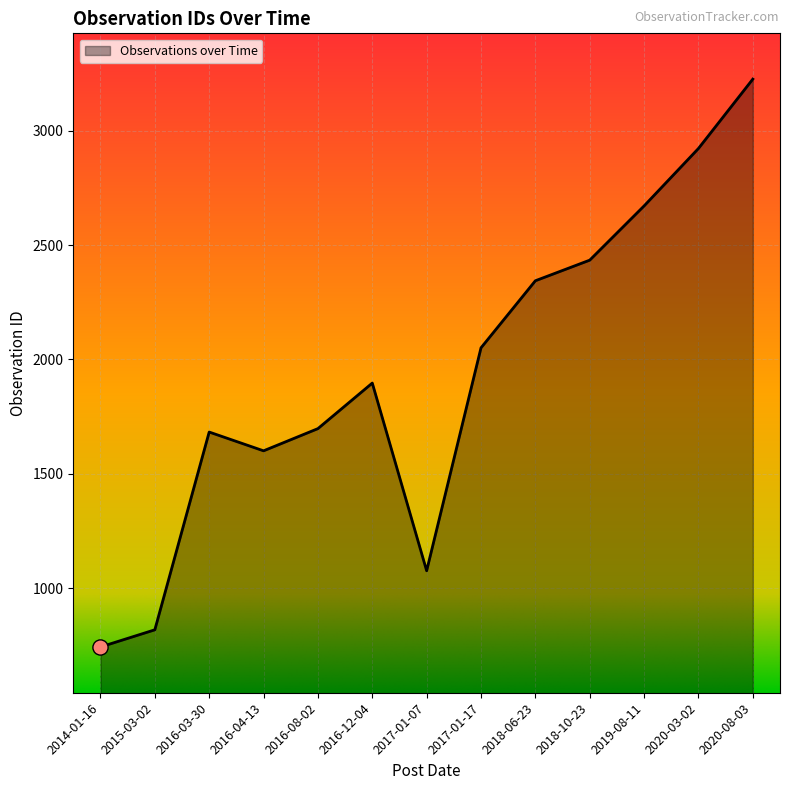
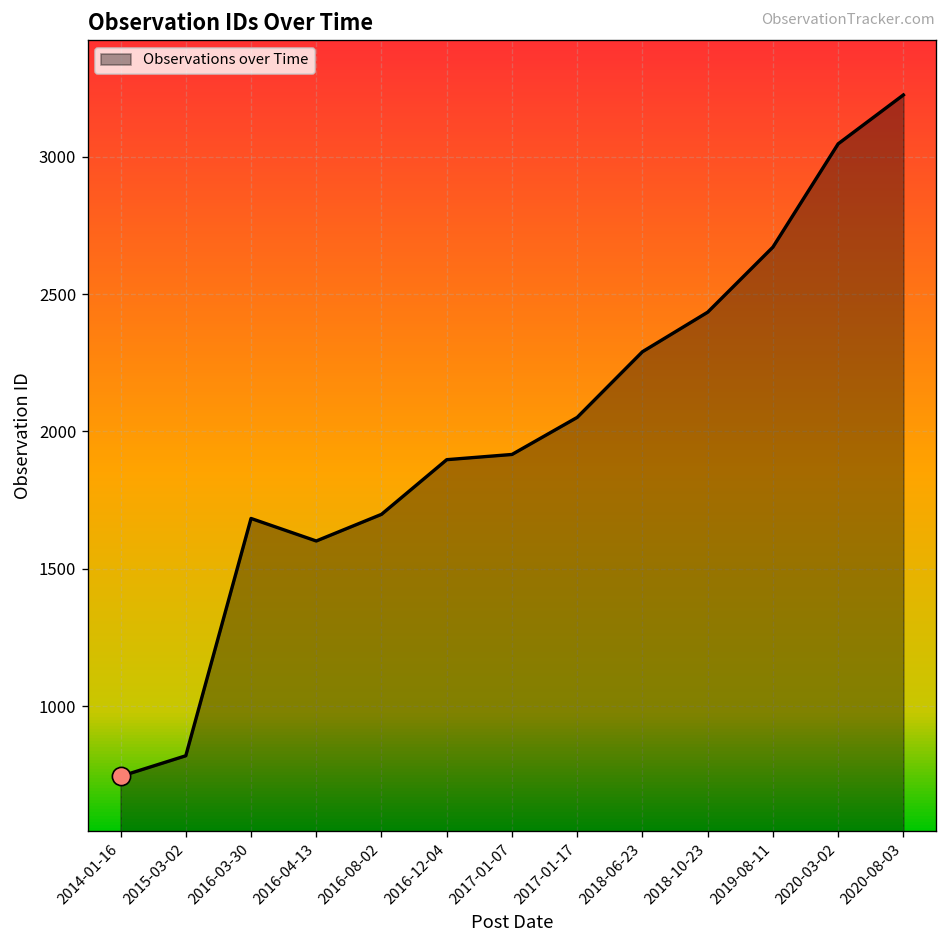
  {
    "Observations over Time": {
      "2015-03-02": 820,
      "2016-03-30": 1680,
      "2016-04-13": 1600,
      "2016-08-02": 1700,
      "2016-12-04": 1900,
-     "2017-01-07": 1080,
+     "2017-01-07": 1920,
      "2017-01-17": 2050,
-     "2018-06-23": 2340,
+     "2018-06-23": 2290,
      "2018-10-23": 2430,
      "2019-08-11": 2670,
-     "2020-03-02": 2920,
+     "2020-03-02": 3050,
      "2020-08-03": 3230
    }
  }
